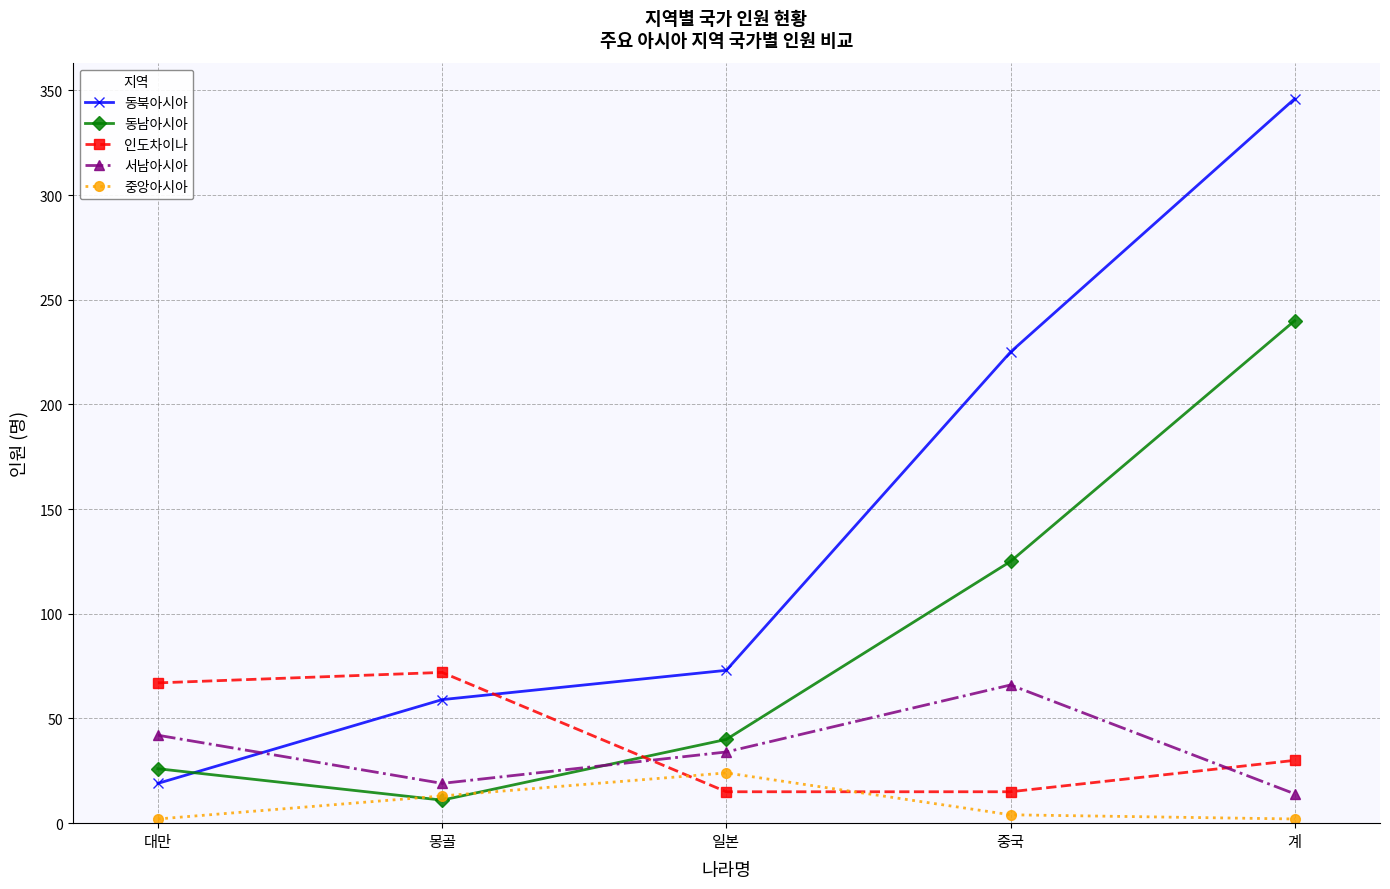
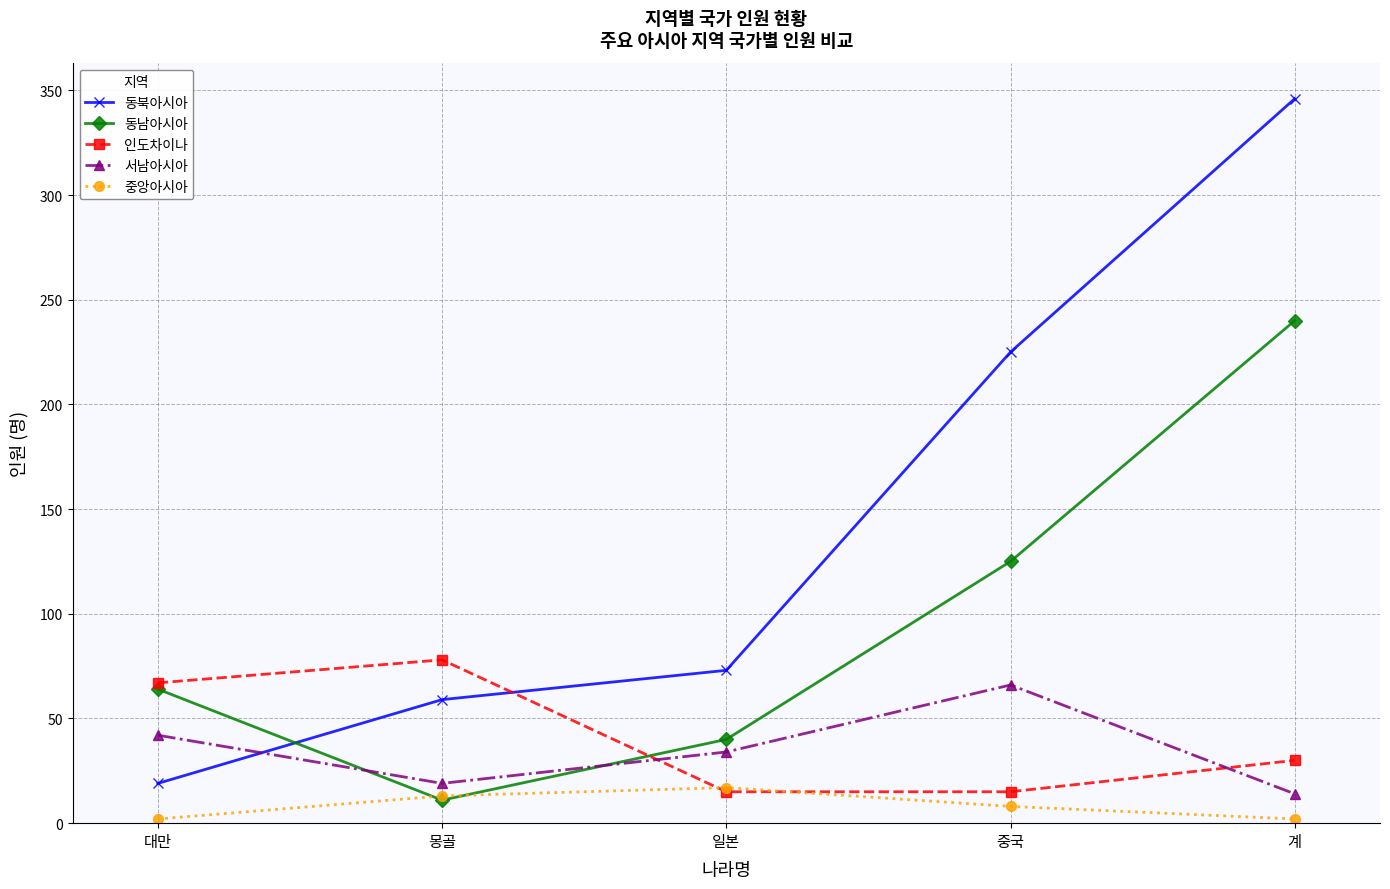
  {
    "동북아시아": {
      "대만": 19,
      "몽골": 59,
      "일본": 73,
      "중국": 225,
      "계": 346
    },
    "동남아시아": {
-     "대만": 26,
+     "대만": 64,
      "몽골": 11,
      "일본": 40,
      "중국": 125,
      "계": 240
    },
    "인도차이나": {
      "대만": 67,
-     "몽골": 72,
+     "몽골": 78,
      "일본": 15,
      "중국": 15,
      "계": 30
    },
    "서남아시아": {
      "대만": 42,
      "몽골": 19,
      "일본": 34,
      "중국": 66,
      "계": 14
    },
    "중앙아시아": {
      "대만": 2,
      "몽골": 13,
-     "일본": 24,
-     "중국": 4,
+     "일본": 17,
+     "중국": 8,
      "계": 2
    }
  }
